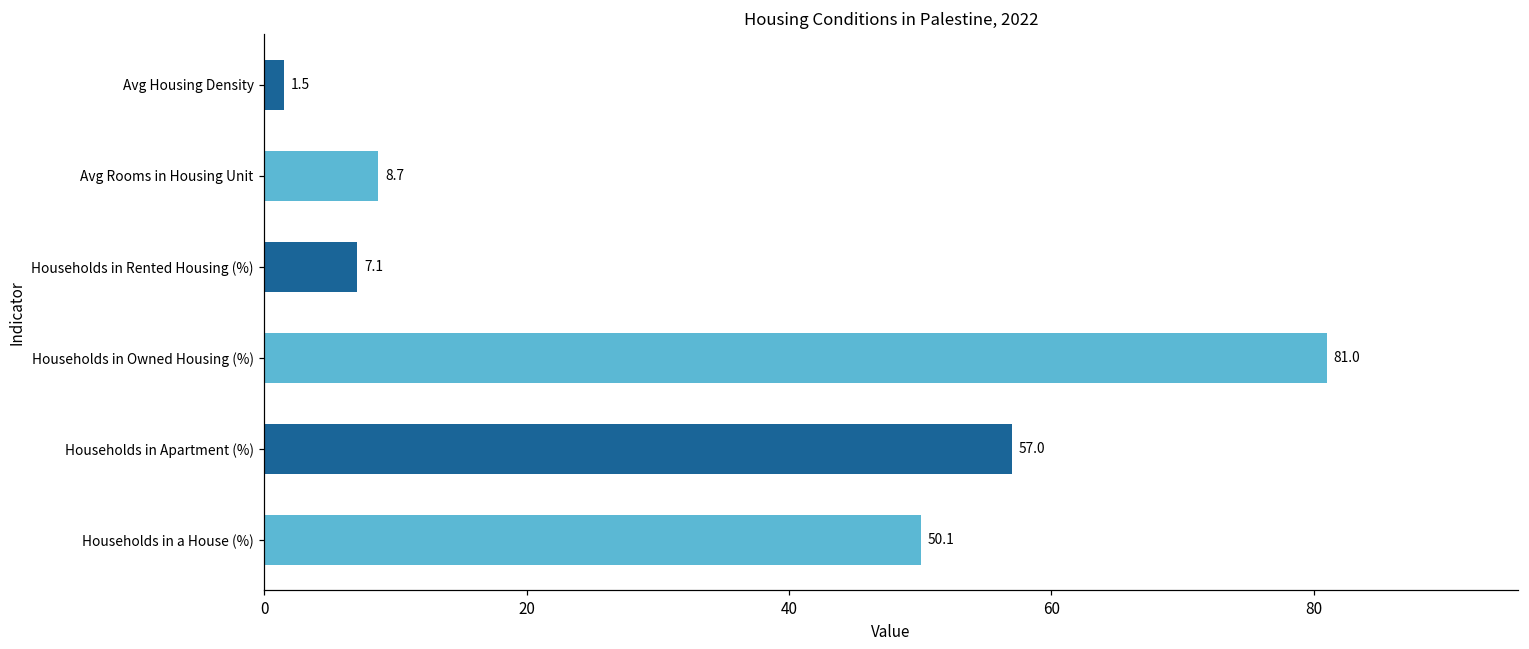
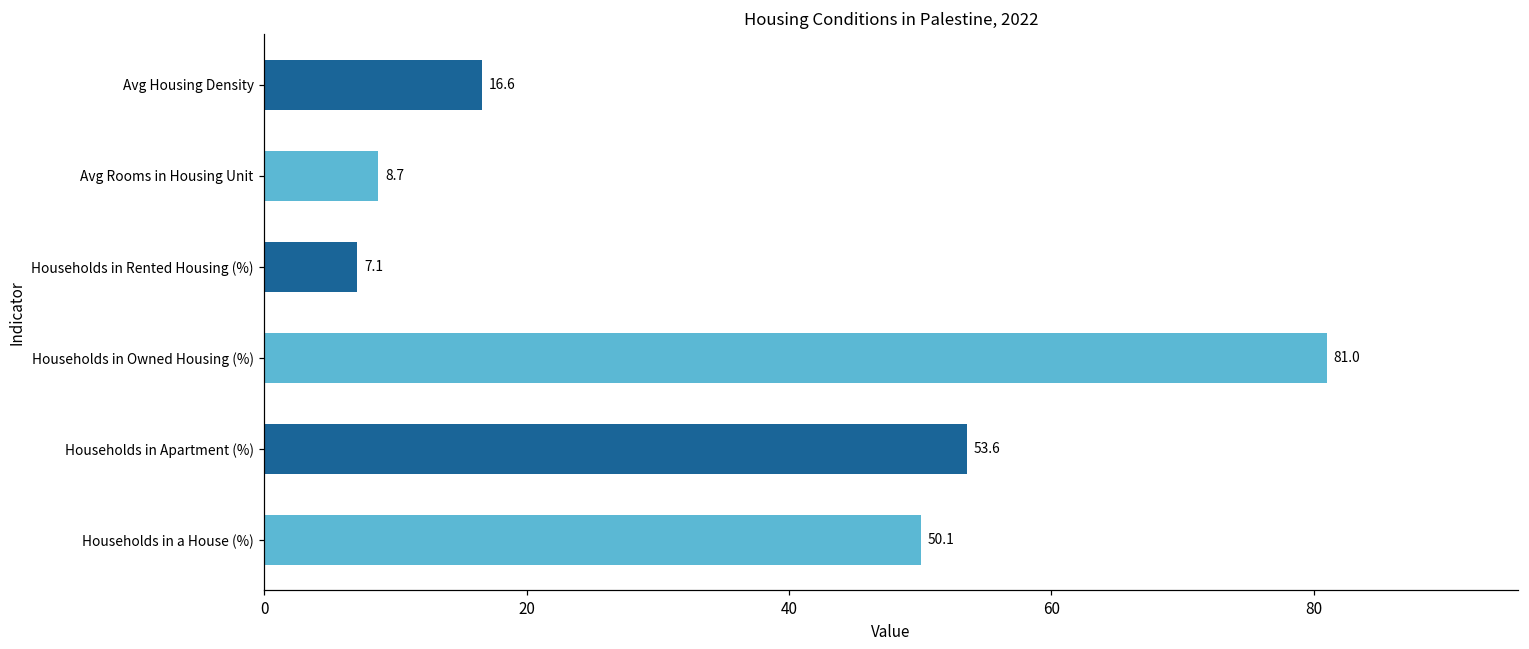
  {
-   "Avg Housing Density": 1.5,
+   "Avg Housing Density": 16.6,
    "Avg Rooms in Housing Unit": 8.7,
    "Households in Rented Housing (%)": 7.1,
    "Households in Owned Housing (%)": 81.0,
-   "Households in Apartment (%)": 57.0,
+   "Households in Apartment (%)": 53.6,
    "Households in a House (%)": 50.1
  }
